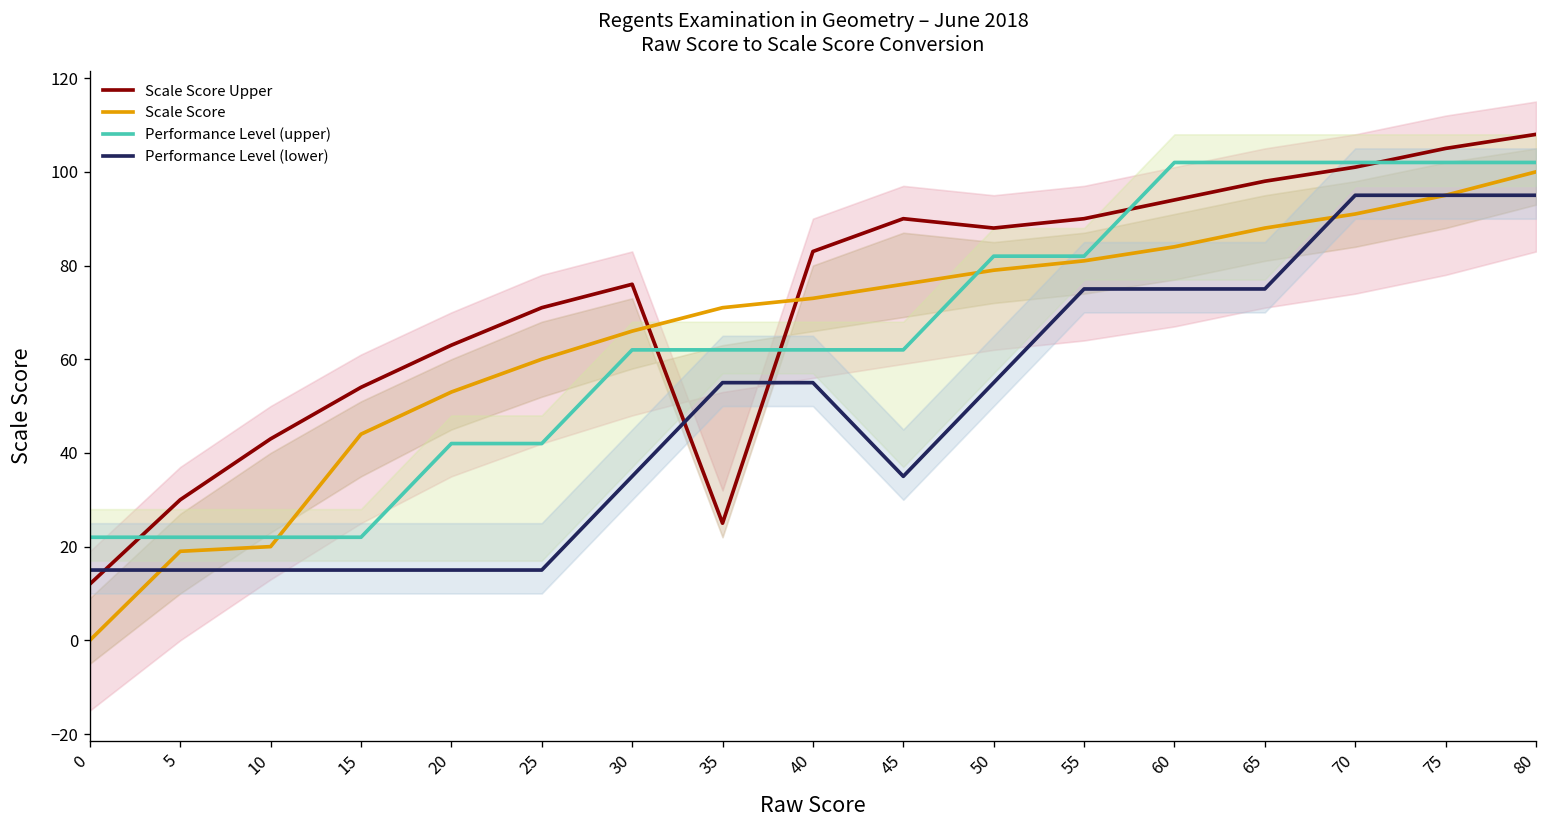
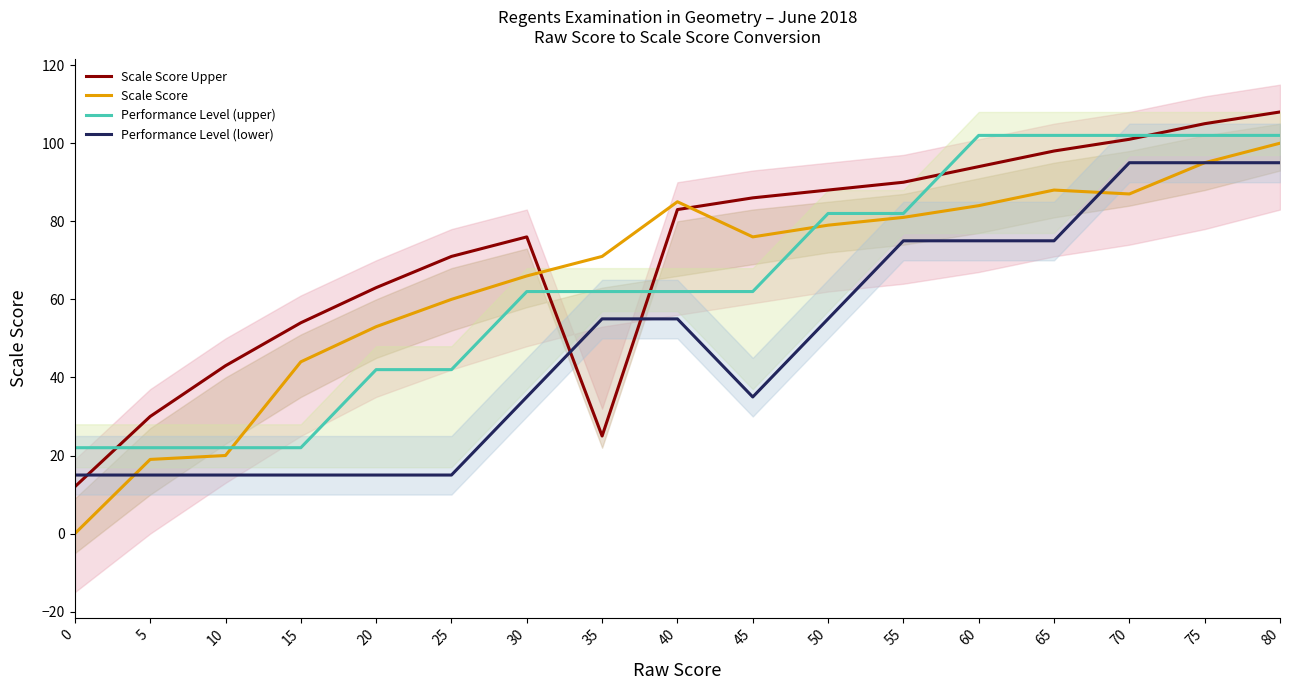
  {
    "Scale Score Upper": {
      "0": 12,
      "5": 30,
      "10": 43,
      "15": 54,
      "20": 63,
      "25": 71,
      "30": 76,
      "35": 25,
      "40": 83,
-     "45": 90,
+     "45": 86,
      "55": 90,
      "60": 94,
      "65": 98,
      "70": 101
    },
    "Scale Score": {
      "0": 0,
      "5": 19,
      "10": 20,
      "15": 44,
      "20": 53,
      "25": 60,
      "30": 66,
      "35": 71,
-     "40": 73,
+     "40": 85,
      "45": 76,
      "50": 79,
      "55": 81,
      "60": 84,
      "65": 88,
-     "70": 91,
+     "70": 87,
      "80": 100
    },
    "Performance Level (upper)": {
      "0": 22,
      "5": 22,
      "10": 22,
      "15": 22,
      "20": 42,
      "25": 42,
      "30": 62,
      "35": 62,
      "40": 62,
      "45": 62,
      "50": 82,
      "55": 82,
      "60": 102,
      "65": 102,
      "70": 102,
      "80": 102
    },
    "Performance Level (lower)": {
      "0": 15,
      "5": 15,
      "10": 15,
      "15": 15,
      "20": 15,
      "25": 15,
      "30": 35,
      "35": 55,
      "40": 55,
      "45": 35,
      "50": 55,
      "55": 75,
      "60": 75,
      "65": 75,
      "70": 95,
      "80": 95
    }
  }
